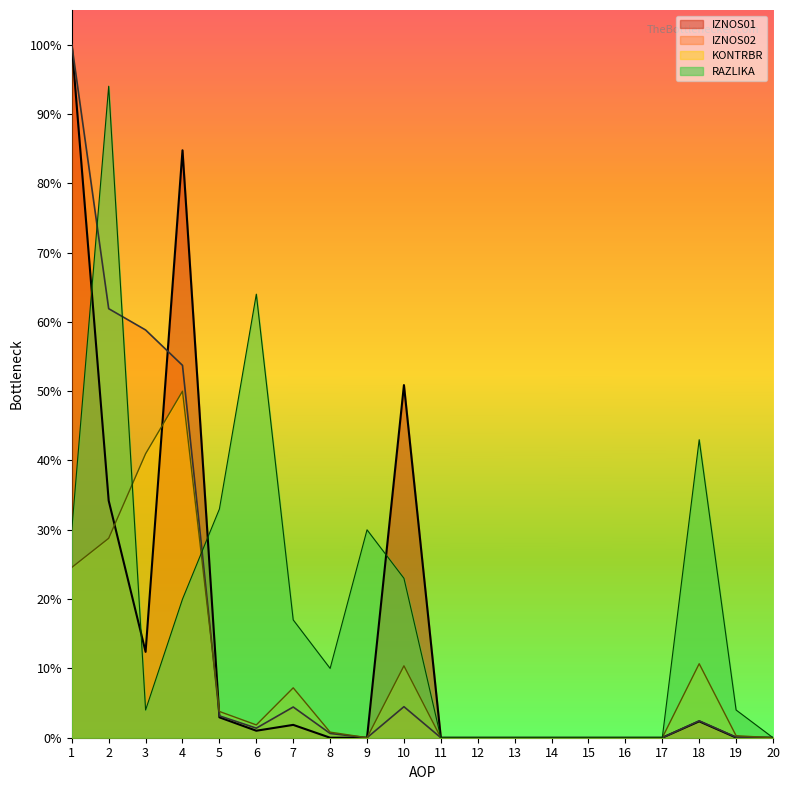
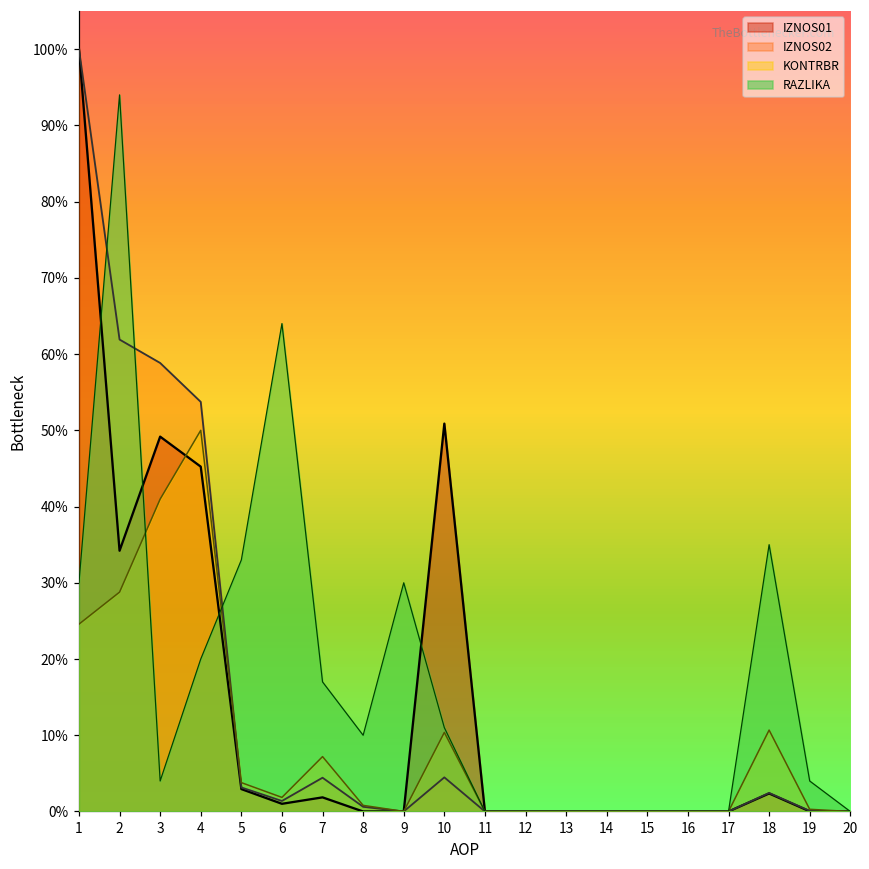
  {
    "IZNOS01": {
      "2": "34%",
-     "3": "12%",
-     "4": "85%",
+     "3": "49%",
+     "4": "45%",
      "7": "2%",
      "8": "0%",
      "10": "51%"
    },
    "RAZLIKA": {
      "1": "30%",
      "2": "94%",
      "3": "4%",
      "4": "20%",
      "5": "33%",
      "6": "64%",
      "7": "17%",
      "8": "10%",
      "9": "30%",
-     "10": "23%",
-     "18": "43%",
+     "10": "11%",
+     "18": "35%",
      "19": "4%"
    }
  }
